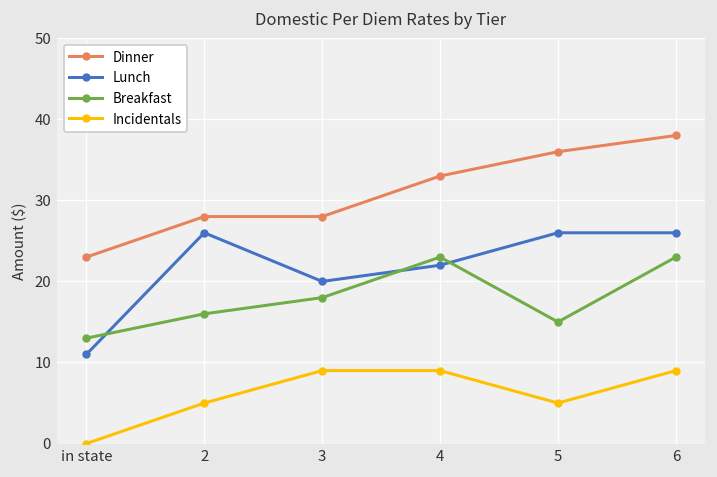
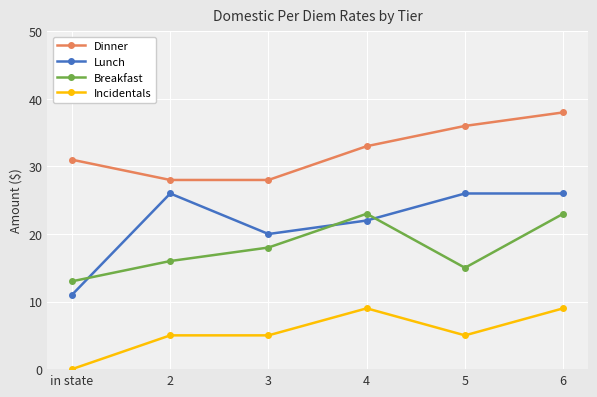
  {
    "Dinner": {
-     "in state": 23,
+     "in state": 31,
      "2": 28,
      "3": 28,
      "4": 33,
      "5": 36,
      "6": 38
    },
    "Lunch": {
      "in state": 11,
      "2": 26,
      "3": 20,
      "4": 22,
      "5": 26,
      "6": 26
    },
    "Breakfast": {
      "in state": 13,
      "2": 16,
      "3": 18,
      "4": 23,
      "5": 15,
      "6": 23
    },
    "Incidentals": {
      "in state": 0,
      "2": 5,
-     "3": 9,
+     "3": 5,
      "4": 9,
      "5": 5,
      "6": 9
    }
  }
